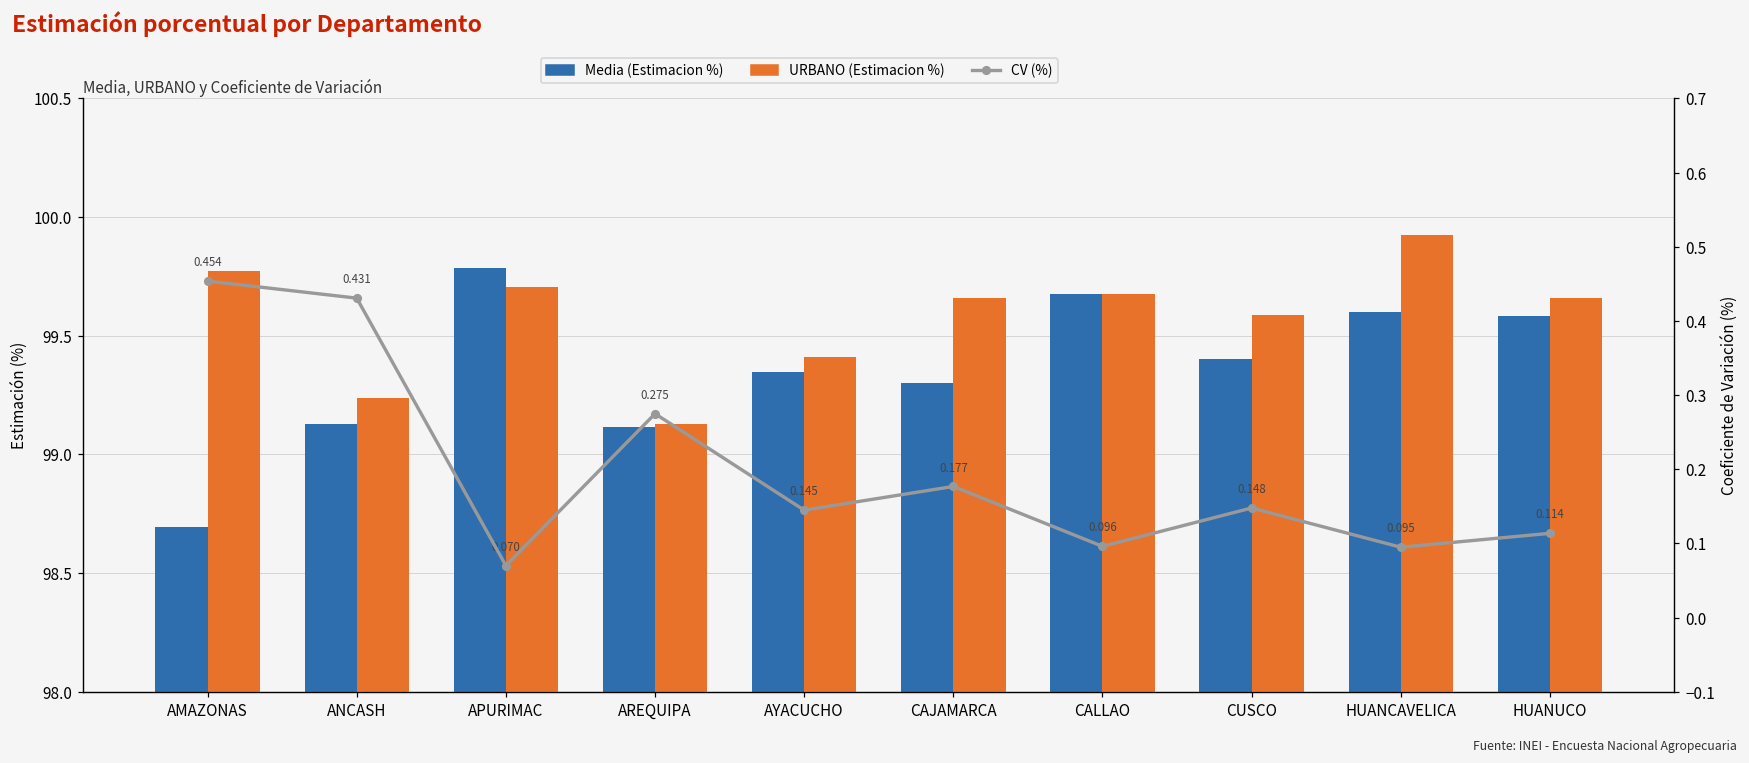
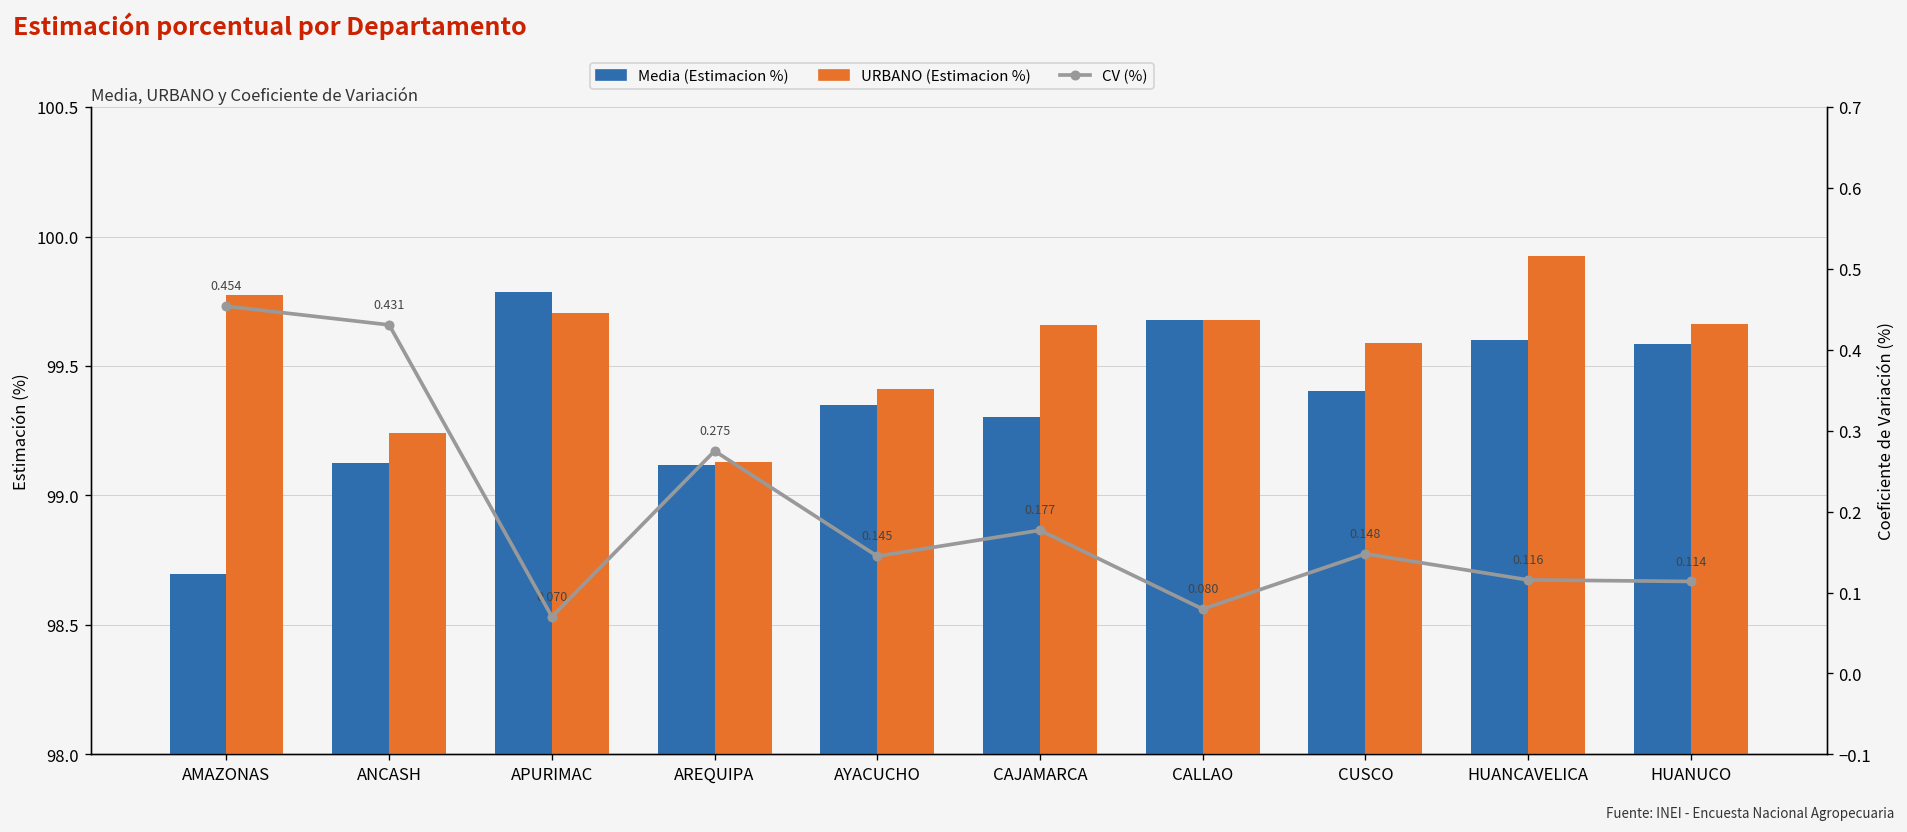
  {
    "CV (%)": {
      "AMAZONAS": 0.454,
      "ANCASH": 0.431,
      "APURIMAC": 0.070,
      "AREQUIPA": 0.275,
      "AYACUCHO": 0.145,
      "CAJAMARCA": 0.177,
-     "CALLAO": 0.096,
+     "CALLAO": 0.080,
      "CUSCO": 0.148,
-     "HUANCAVELICA": 0.095,
+     "HUANCAVELICA": 0.116,
      "HUANUCO": 0.114
    }
  }
